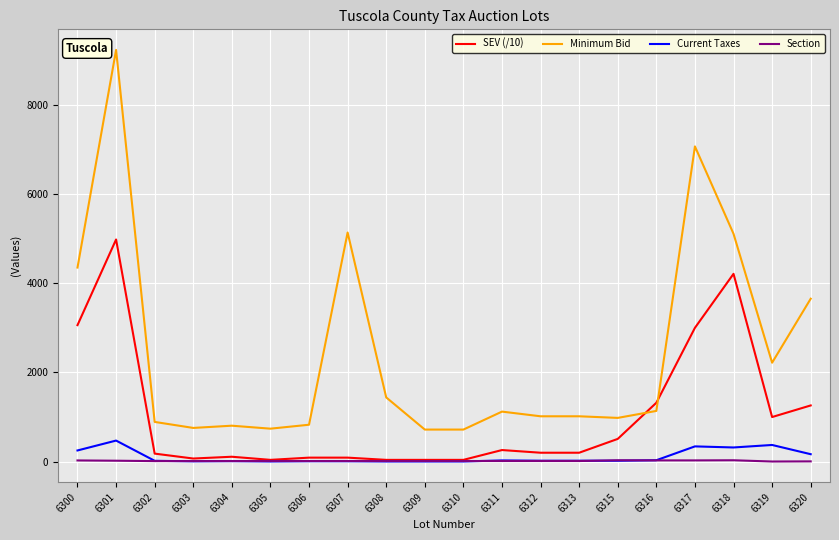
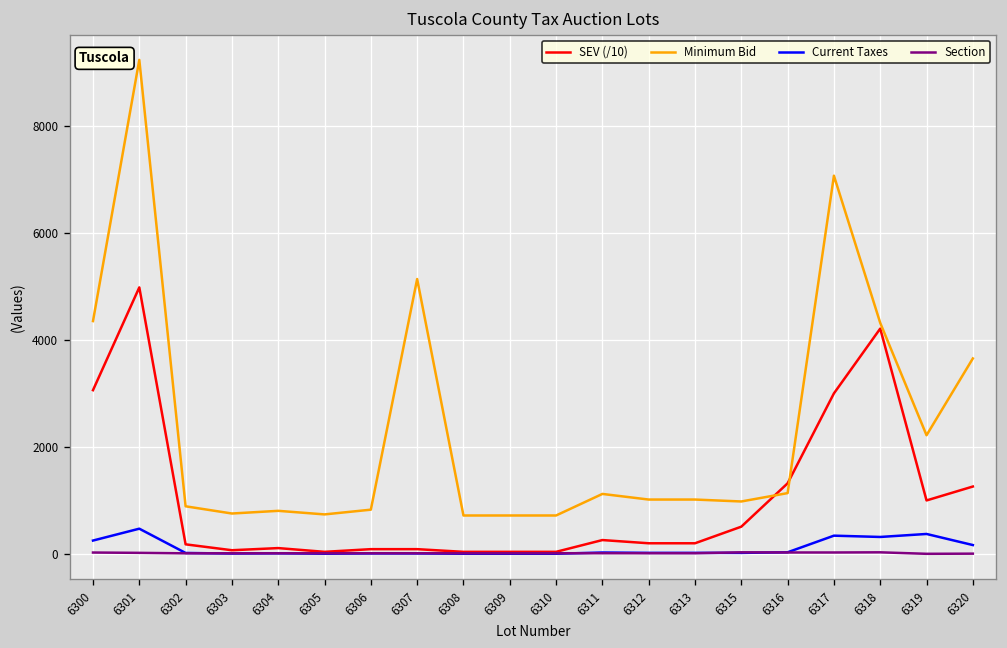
  {
    "SEV (/10)": {
      "6300": 3100,
      "6301": 5000,
      "6302": 200,
      "6303": 100,
      "6304": 100,
      "6306": 100,
      "6307": 100,
      "6311": 300,
      "6312": 200,
      "6313": 200,
      "6315": 500,
      "6316": 1300,
      "6317": 3000,
      "6318": 4200,
      "6319": 1000,
      "6320": 1300
    },
    "Minimum Bid": {
      "6300": 4400,
      "6301": 9200,
      "6302": 900,
      "6303": 800,
      "6304": 800,
      "6305": 700,
      "6306": 800,
      "6307": 5100,
-     "6308": 1400,
+     "6308": 700,
      "6309": 700,
      "6310": 700,
      "6311": 1100,
      "6312": 1000,
      "6313": 1000,
      "6315": 1000,
      "6316": 1100,
      "6317": 7100,
-     "6318": 5100,
+     "6318": 4300,
      "6319": 2200,
      "6320": 3700
    },
    "Current Taxes": {
      "6300": 300,
      "6301": 500,
      "6317": 300,
      "6318": 300,
      "6319": 400,
      "6320": 200
    },
    "Section": {
      "6300": 0,
      "6301": 0,
      "6317": 0,
      "6318": 0,
      "6319": 0,
      "6320": 0
    }
  }
